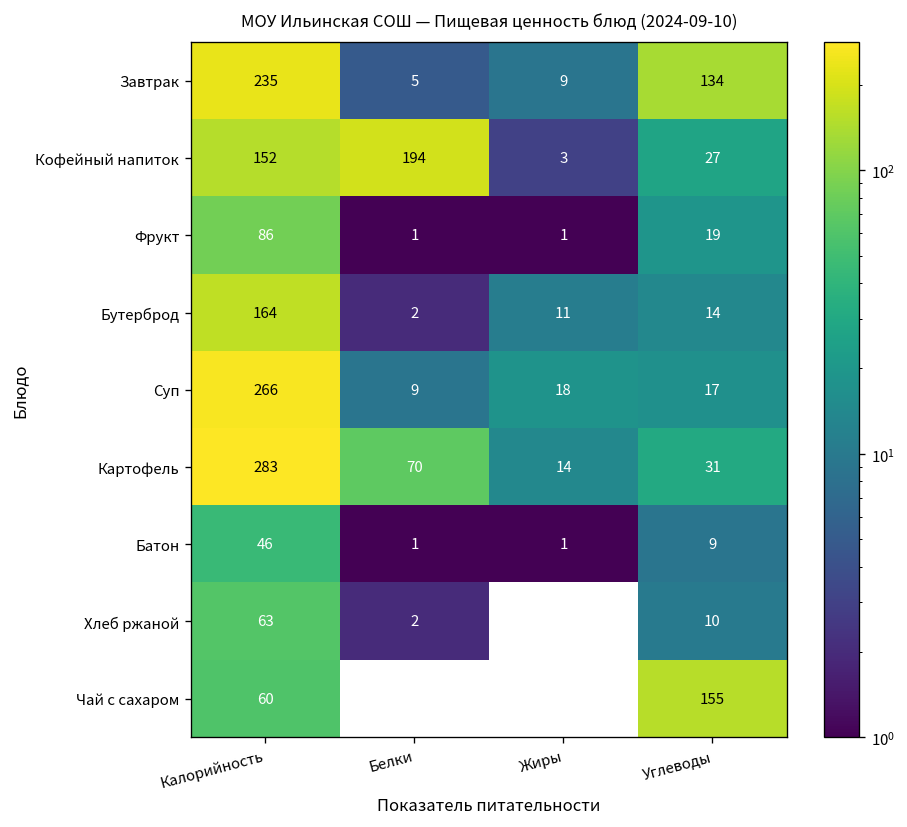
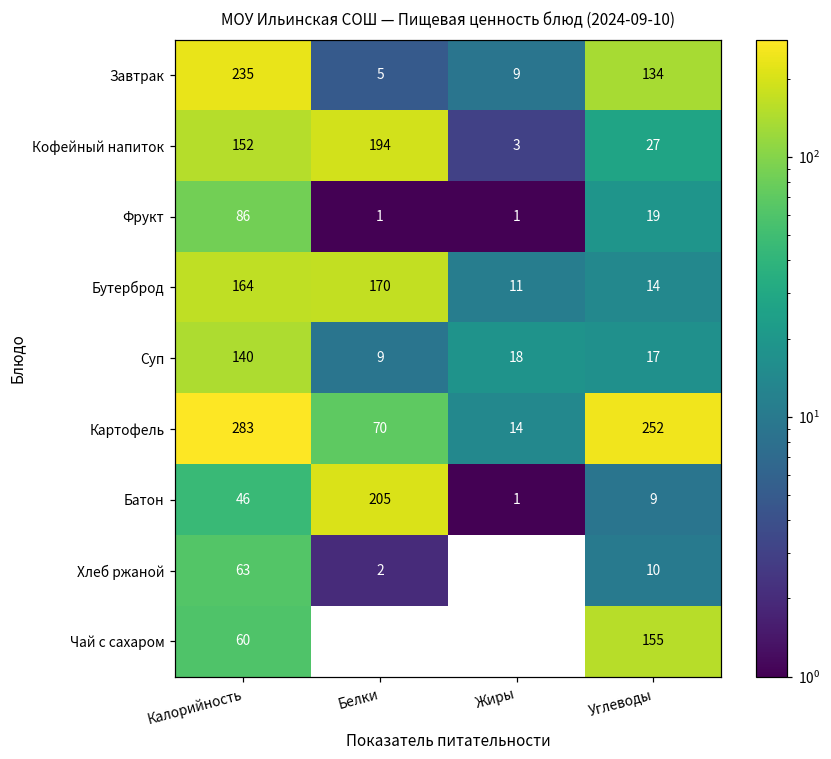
  {
    "Завтрак": {
      "Калорийность": 235,
      "Белки": 5,
      "Жиры": 9,
      "Углеводы": 134
    },
    "Кофейный напиток": {
      "Калорийность": 152,
      "Белки": 194,
      "Жиры": 3,
      "Углеводы": 27
    },
    "Фрукт": {
      "Калорийность": 86,
      "Белки": 1,
      "Жиры": 1,
      "Углеводы": 19
    },
    "Бутерброд": {
      "Калорийность": 164,
-     "Белки": 2,
+     "Белки": 170,
      "Жиры": 11,
      "Углеводы": 14
    },
    "Суп": {
-     "Калорийность": 266,
+     "Калорийность": 140,
      "Белки": 9,
      "Жиры": 18,
      "Углеводы": 17
    },
    "Картофель": {
      "Калорийность": 283,
      "Белки": 70,
      "Жиры": 14,
-     "Углеводы": 31
+     "Углеводы": 252
    },
    "Батон": {
      "Калорийность": 46,
-     "Белки": 1,
+     "Белки": 205,
      "Жиры": 1,
      "Углеводы": 9
    },
    "Хлеб ржаной": {
      "Калорийность": 63,
      "Белки": 2,
      "Углеводы": 10
    },
    "Чай с сахаром": {
      "Калорийность": 60,
      "Углеводы": 155
    }
  }
